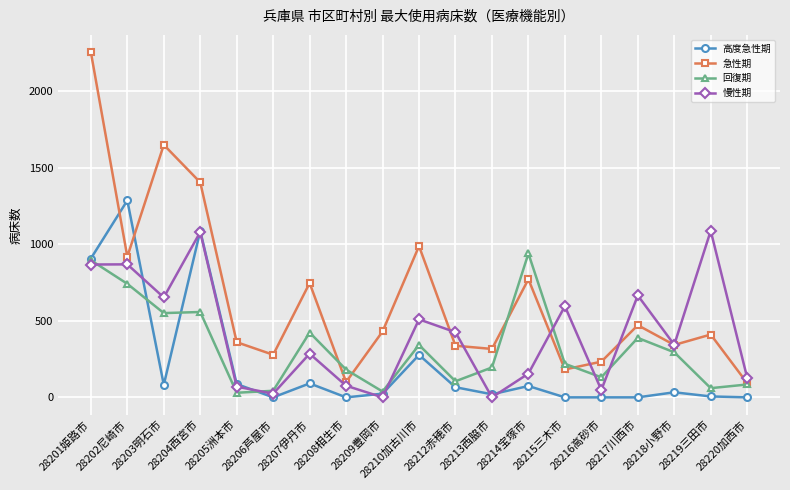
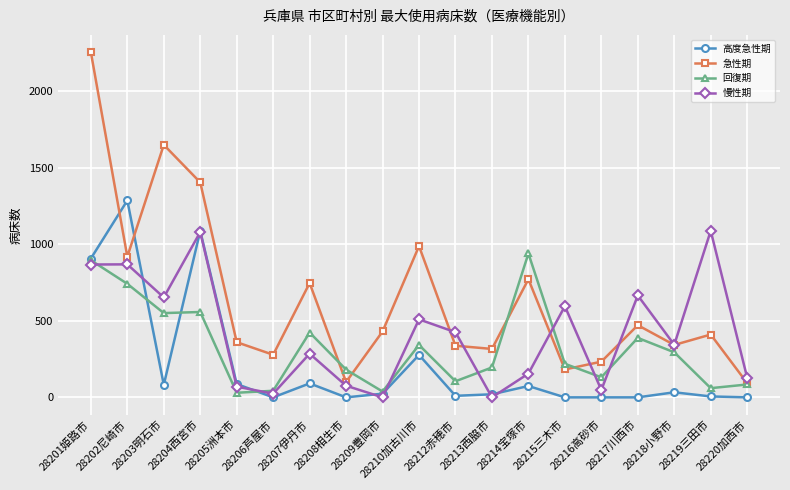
  {
    "高度急性期": {
      "28202尼崎市": 1290,
      "28203明石市": 80,
      "28205洲本市": 90,
      "28206芦屋市": 0,
      "28207伊丹市": 90,
      "28208相生市": 0,
      "28210加古川市": 280,
-     "28212赤穂市": 70,
+     "28212赤穂市": 10,
      "28213西脇市": 20,
      "28214宝塚市": 70,
      "28215三木市": 0,
      "28216高砂市": 0,
      "28217川西市": 0,
      "28218小野市": 30,
      "28219三田市": 10,
      "28220加西市": 0
    },
    "急性期": {
      "28201姫路市": 2250,
      "28202尼崎市": 920,
      "28203明石市": 1650,
      "28204西宮市": 1400,
      "28205洲本市": 360,
      "28206芦屋市": 280,
      "28207伊丹市": 750,
      "28208相生市": 100,
      "28209豊岡市": 430,
      "28210加古川市": 990,
      "28212赤穂市": 340,
      "28213西脇市": 320,
      "28214宝塚市": 770,
      "28215三木市": 180,
      "28216高砂市": 230,
      "28217川西市": 470,
      "28219三田市": 410
    },
    "回復期": {
      "28202尼崎市": 740,
      "28203明石市": 550,
      "28204西宮市": 560,
      "28205洲本市": 30,
      "28206芦屋市": 40,
      "28207伊丹市": 420,
      "28208相生市": 180,
      "28210加古川市": 340,
      "28212赤穂市": 110,
      "28213西脇市": 200,
      "28214宝塚市": 940,
      "28215三木市": 220,
      "28216高砂市": 130,
      "28217川西市": 390,
      "28218小野市": 290,
      "28219三田市": 60
    },
    "慢性期": {
      "28201姫路市": 870,
      "28202尼崎市": 870,
      "28203明石市": 650,
      "28205洲本市": 70,
      "28206芦屋市": 20,
      "28207伊丹市": 290,
      "28208相生市": 80,
      "28209豊岡市": 0,
      "28210加古川市": 510,
      "28212赤穂市": 430,
      "28213西脇市": 0,
      "28214宝塚市": 160,
      "28215三木市": 600,
      "28216高砂市": 50,
      "28217川西市": 670,
      "28219三田市": 1090,
      "28220加西市": 130
    }
  }
